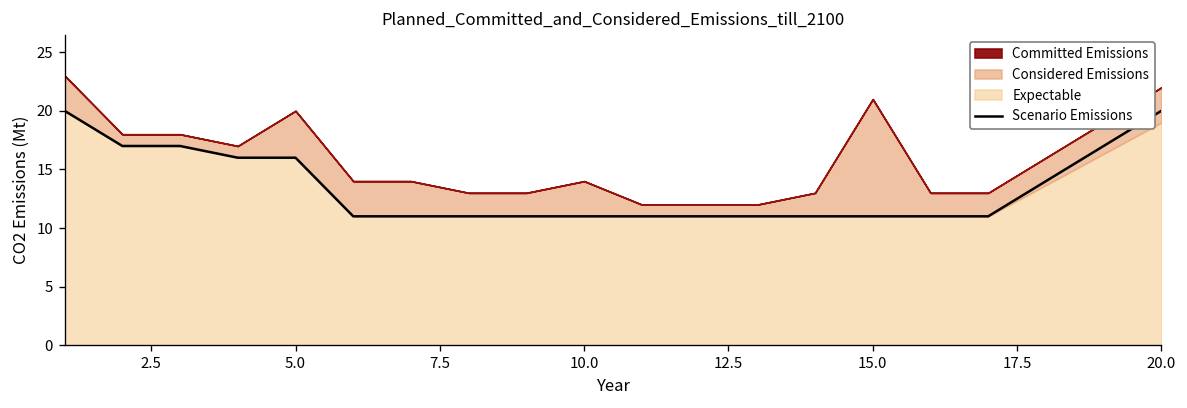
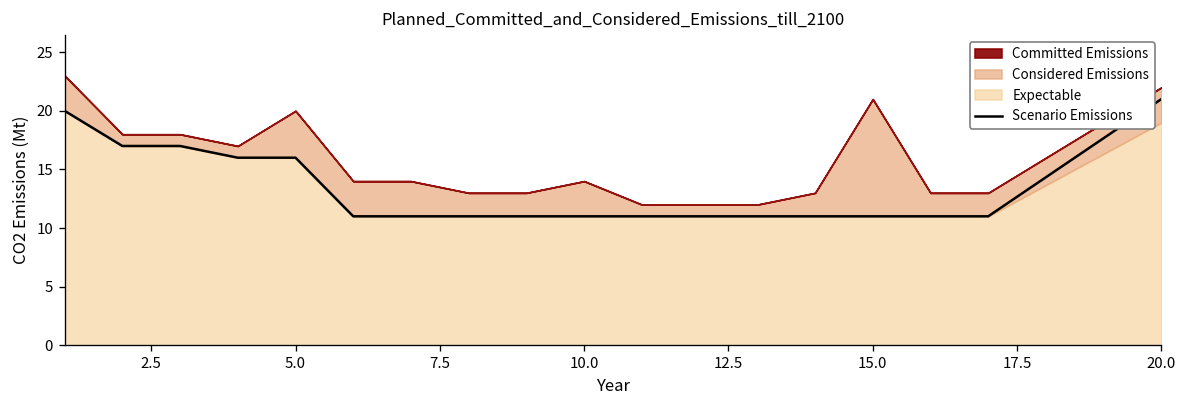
  {
    "Scenario Emissions": {
-     "20.0": 20
+     "20.0": 21
    },
    "Expectable": {
      "20.0": 19
    }
  }
